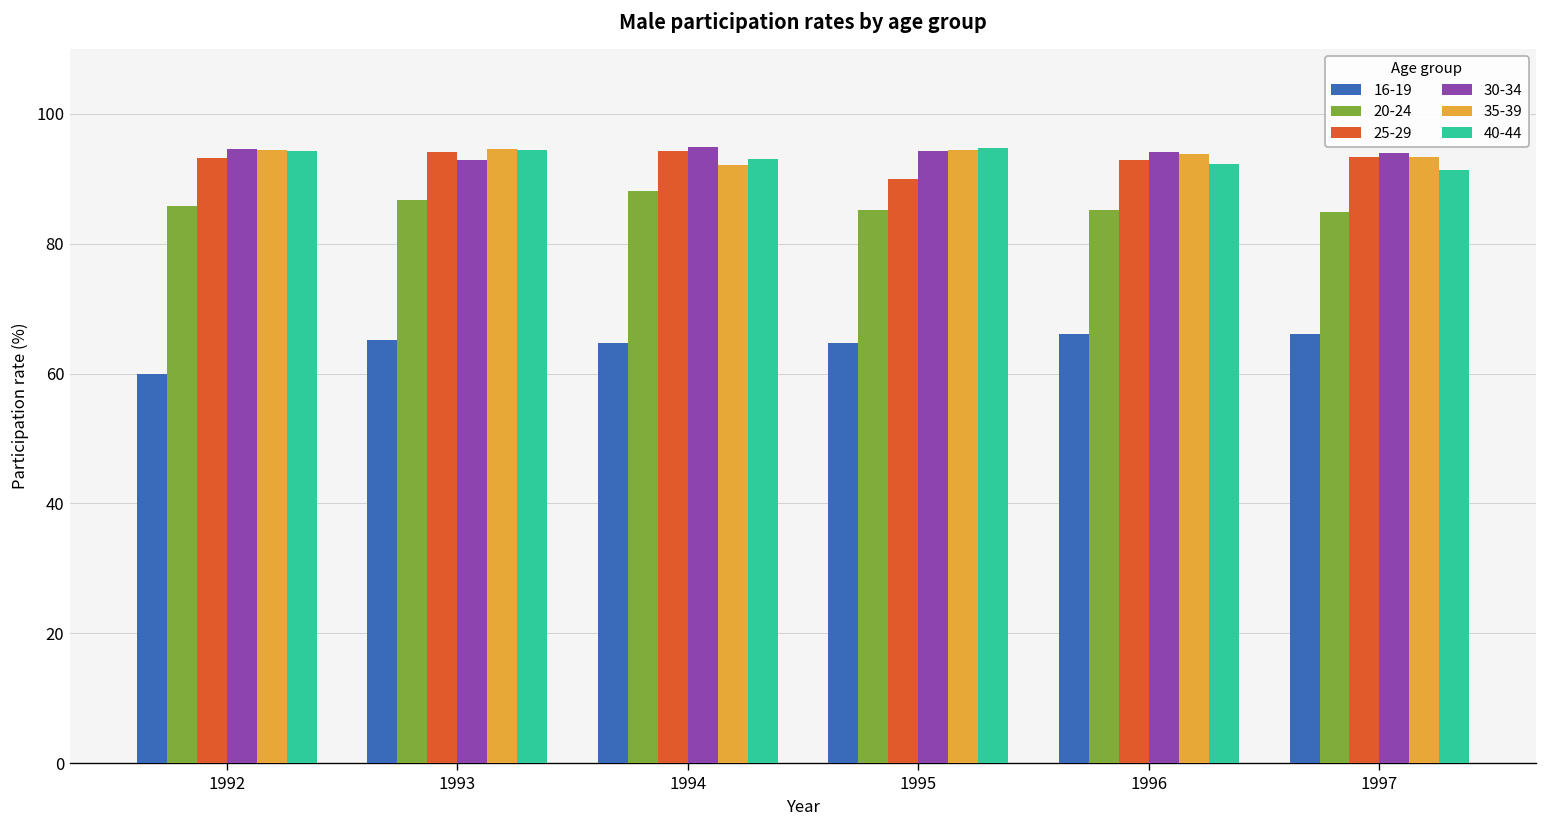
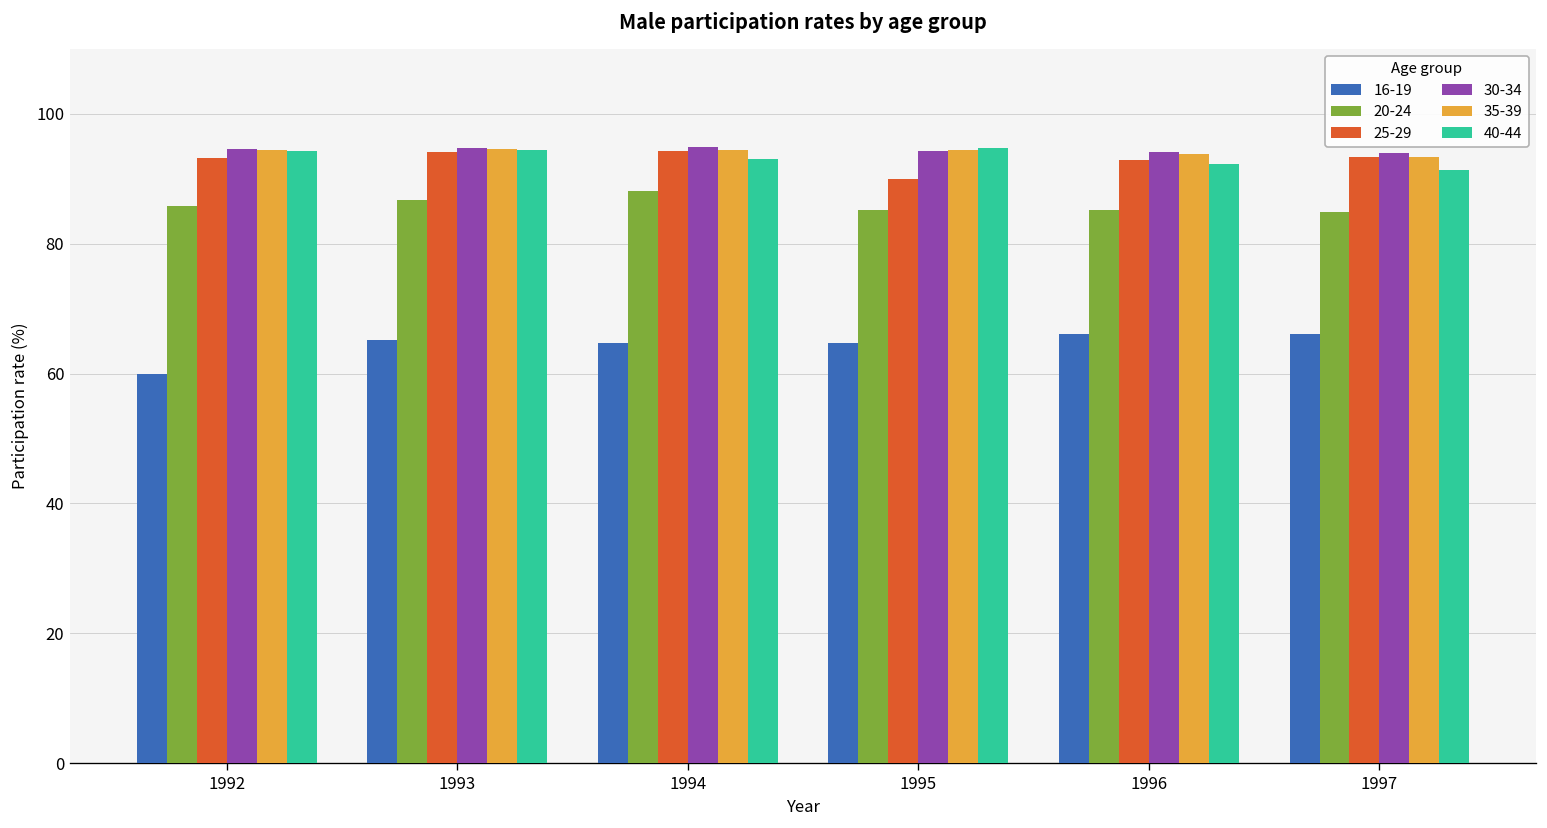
  {
    "16-19": {
      "1992": 60,
      "1993": 65,
      "1994": 65,
      "1995": 65,
      "1996": 66,
      "1997": 66
    },
    "20-24": {
      "1992": 86,
      "1993": 87,
      "1994": 88,
      "1995": 85,
      "1996": 85,
      "1997": 85
    },
    "25-29": {
      "1992": 93,
      "1993": 94,
      "1994": 94,
      "1995": 90,
      "1996": 93,
      "1997": 93
    },
    "30-34": {
      "1992": 95,
-     "1993": 93,
+     "1993": 95,
      "1994": 95,
      "1995": 94,
      "1996": 94
    },
    "35-39": {
      "1992": 94,
      "1993": 95,
-     "1994": 92,
+     "1994": 94,
      "1995": 94,
      "1996": 94,
      "1997": 93
    },
    "40-44": {
      "1992": 94,
      "1993": 94,
      "1994": 93,
      "1995": 95,
      "1996": 92,
      "1997": 91
    }
  }
